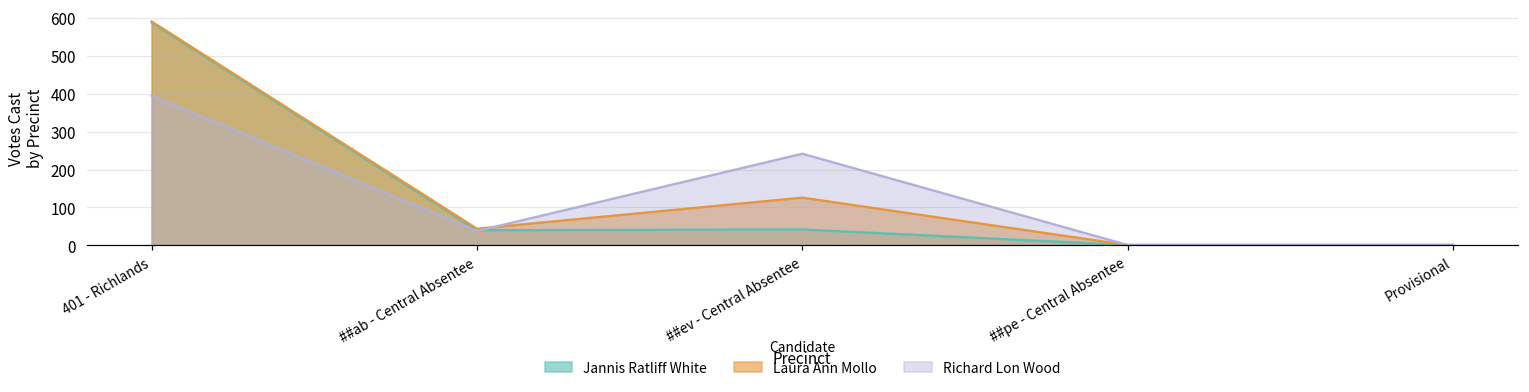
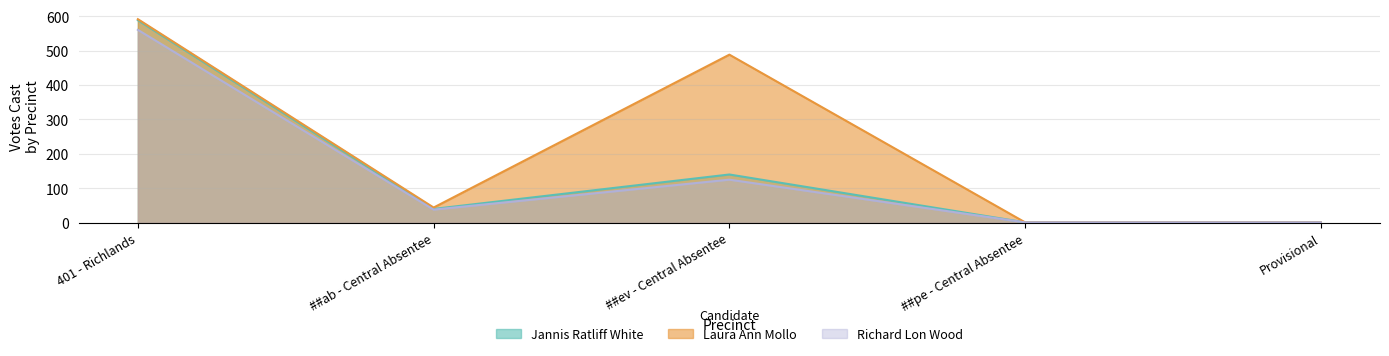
  {
    "Jannis Ratliff White": {
-     "##ev - Central Absentee": 40
+     "##ev - Central Absentee": 140
    },
    "Laura Ann Mollo": {
-     "##ev - Central Absentee": 130
+     "##ev - Central Absentee": 490
    },
    "Richard Lon Wood": {
-     "401 - Richlands": 400,
-     "##ev - Central Absentee": 240
+     "401 - Richlands": 560,
+     "##ev - Central Absentee": 130
    }
  }
